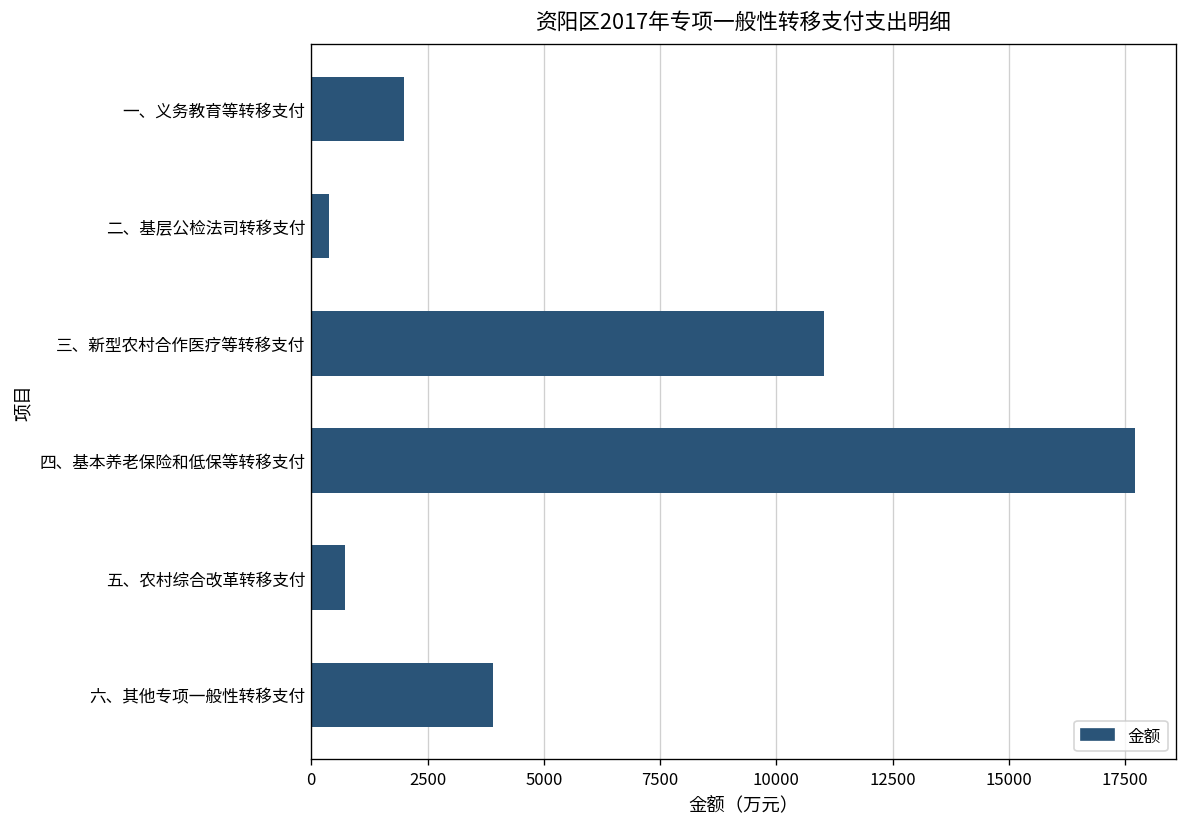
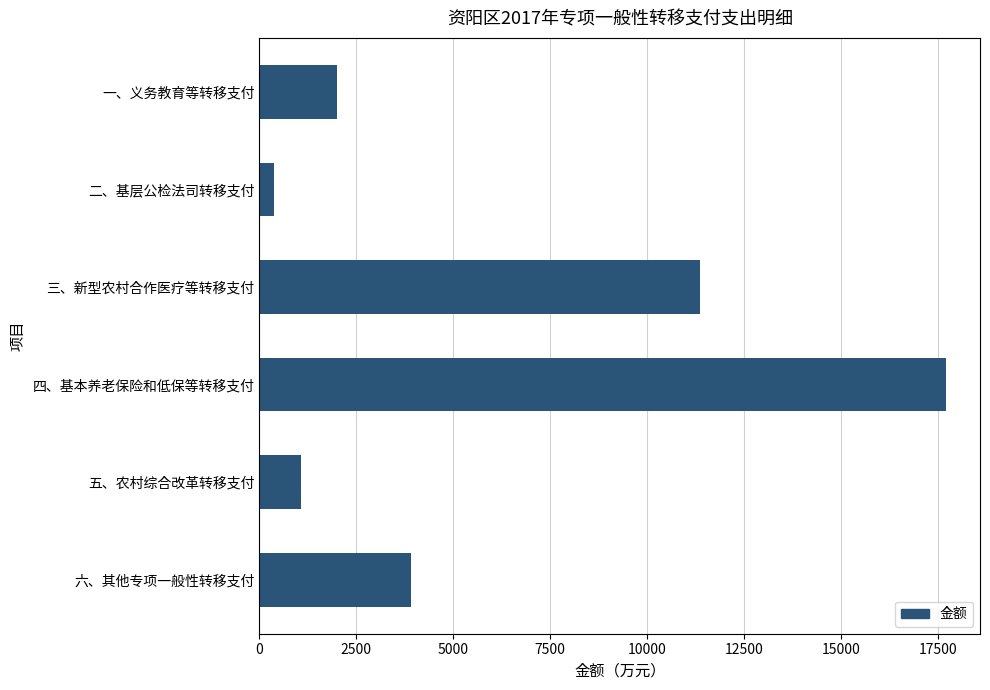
  {
    "一、义务教育等转移支付": 2000,
    "二、基层公检法司转移支付": 400,
-   "三、新型农村合作医疗等转移支付": 11000,
+   "三、新型农村合作医疗等转移支付": 11400,
    "四、基本养老保险和低保等转移支付": 17700,
-   "五、农村综合改革转移支付": 700,
+   "五、农村综合改革转移支付": 1100,
    "六、其他专项一般性转移支付": 3900
  }
